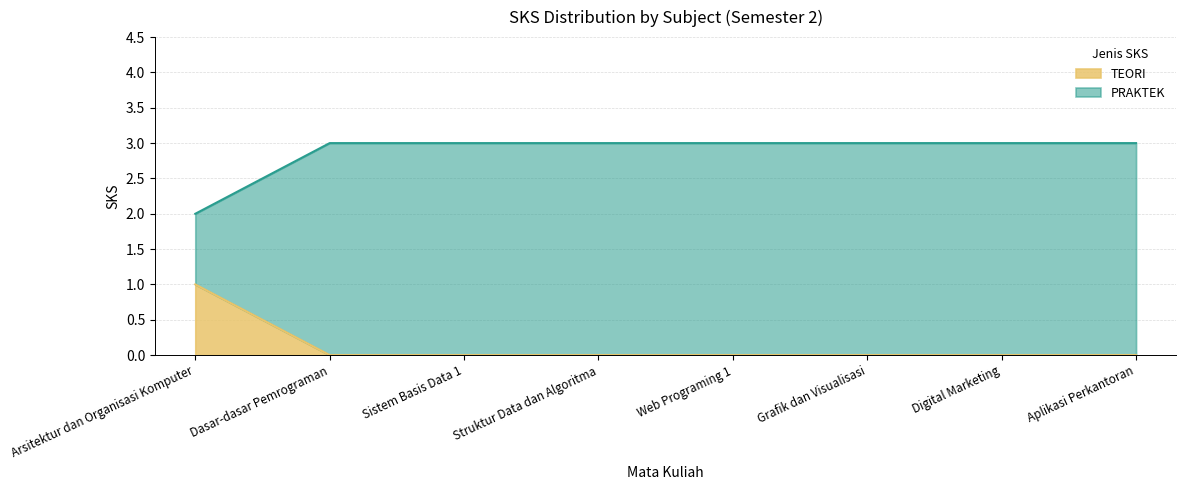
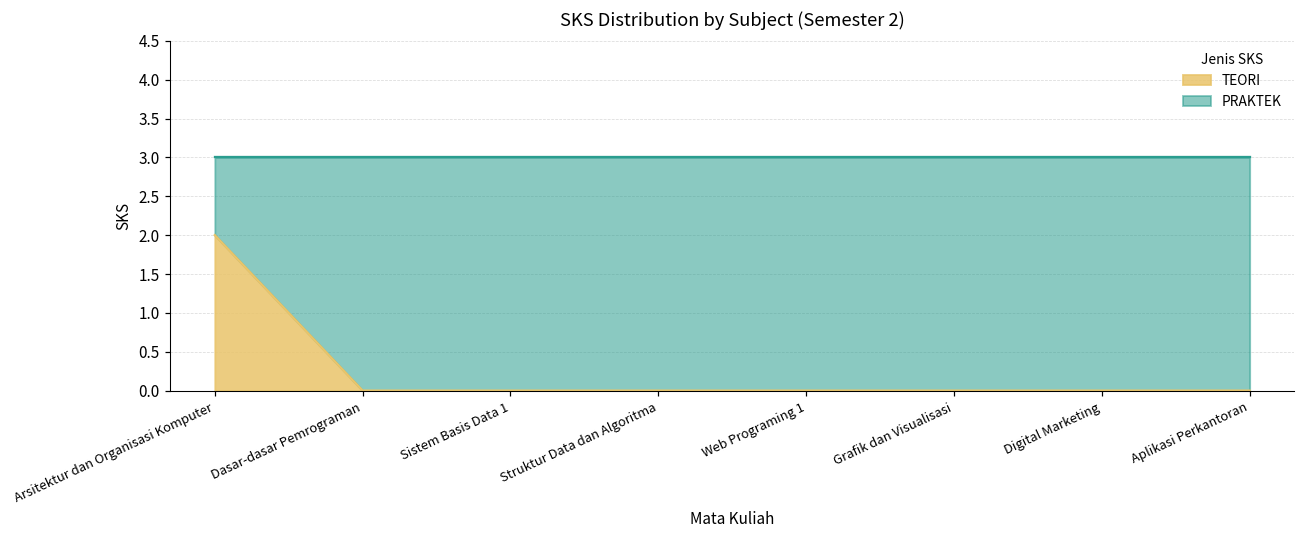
  {
    "TEORI": {
-     "Arsitektur dan Organisasi Komputer": 1,
+     "Arsitektur dan Organisasi Komputer": 2,
      "Dasar-dasar Pemrograman": 0,
      "Sistem Basis Data 1": 0,
      "Struktur Data dan Algoritma": 0,
      "Web Programing 1": 0,
      "Grafik dan Visualisasi": 0,
      "Digital Marketing": 0,
      "Aplikasi Perkantoran": 0
    },
    "PRAKTEK": {
      "Dasar-dasar Pemrograman": 3,
      "Sistem Basis Data 1": 3,
      "Struktur Data dan Algoritma": 3,
      "Web Programing 1": 3,
      "Grafik dan Visualisasi": 3,
      "Digital Marketing": 3,
      "Aplikasi Perkantoran": 3
    }
  }
